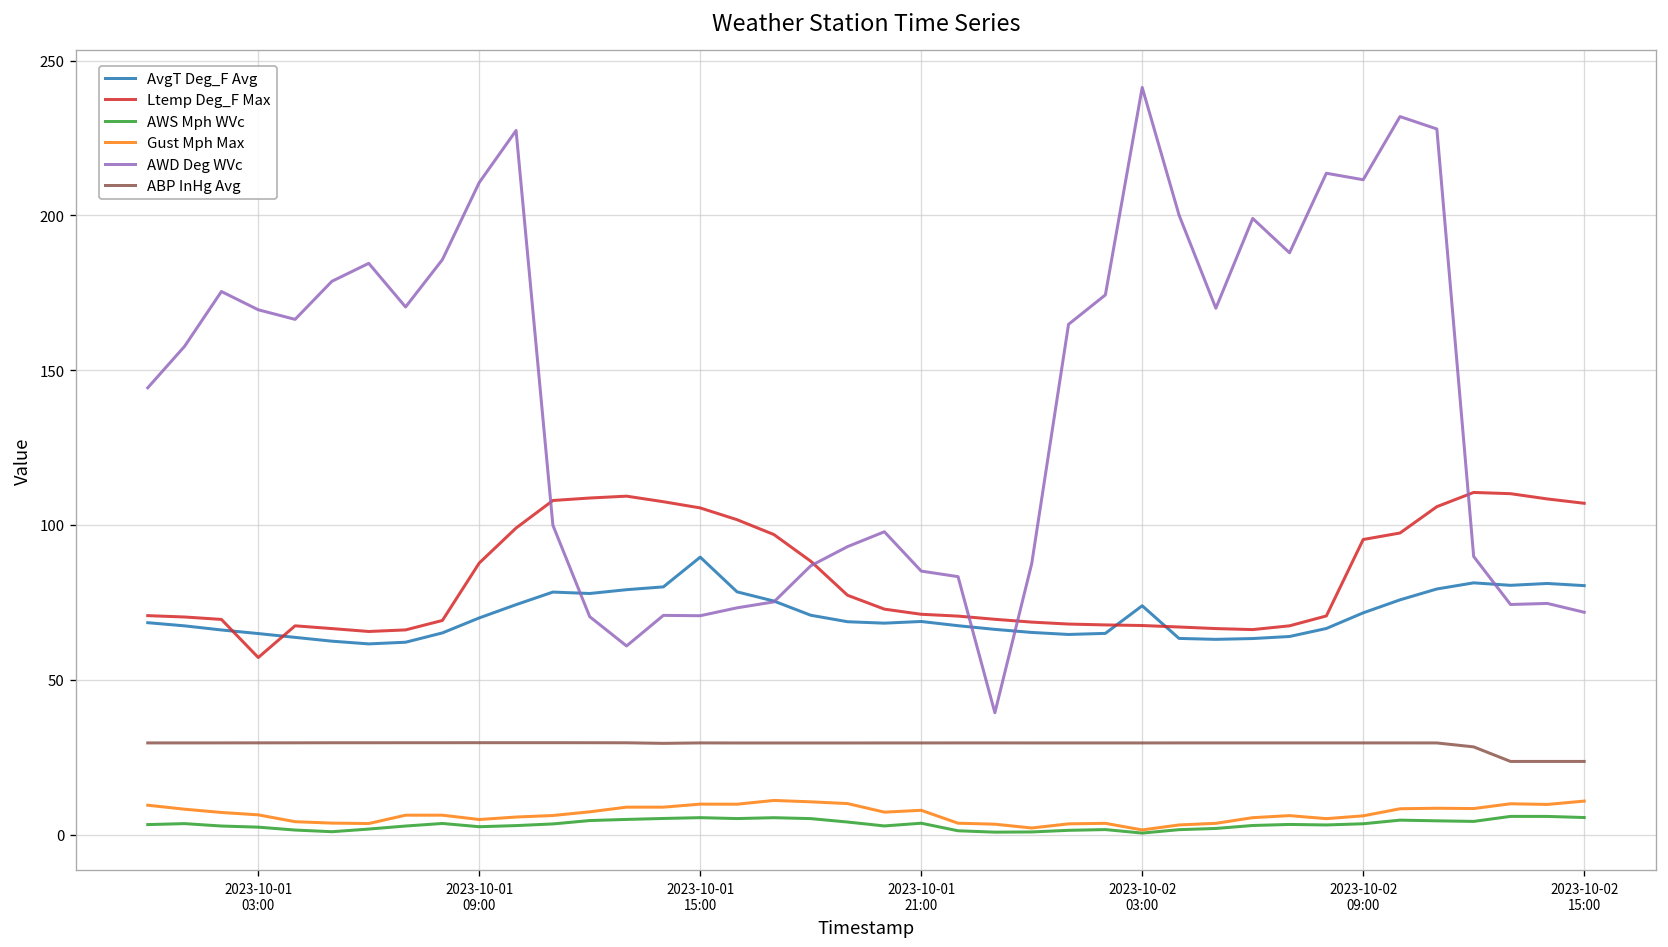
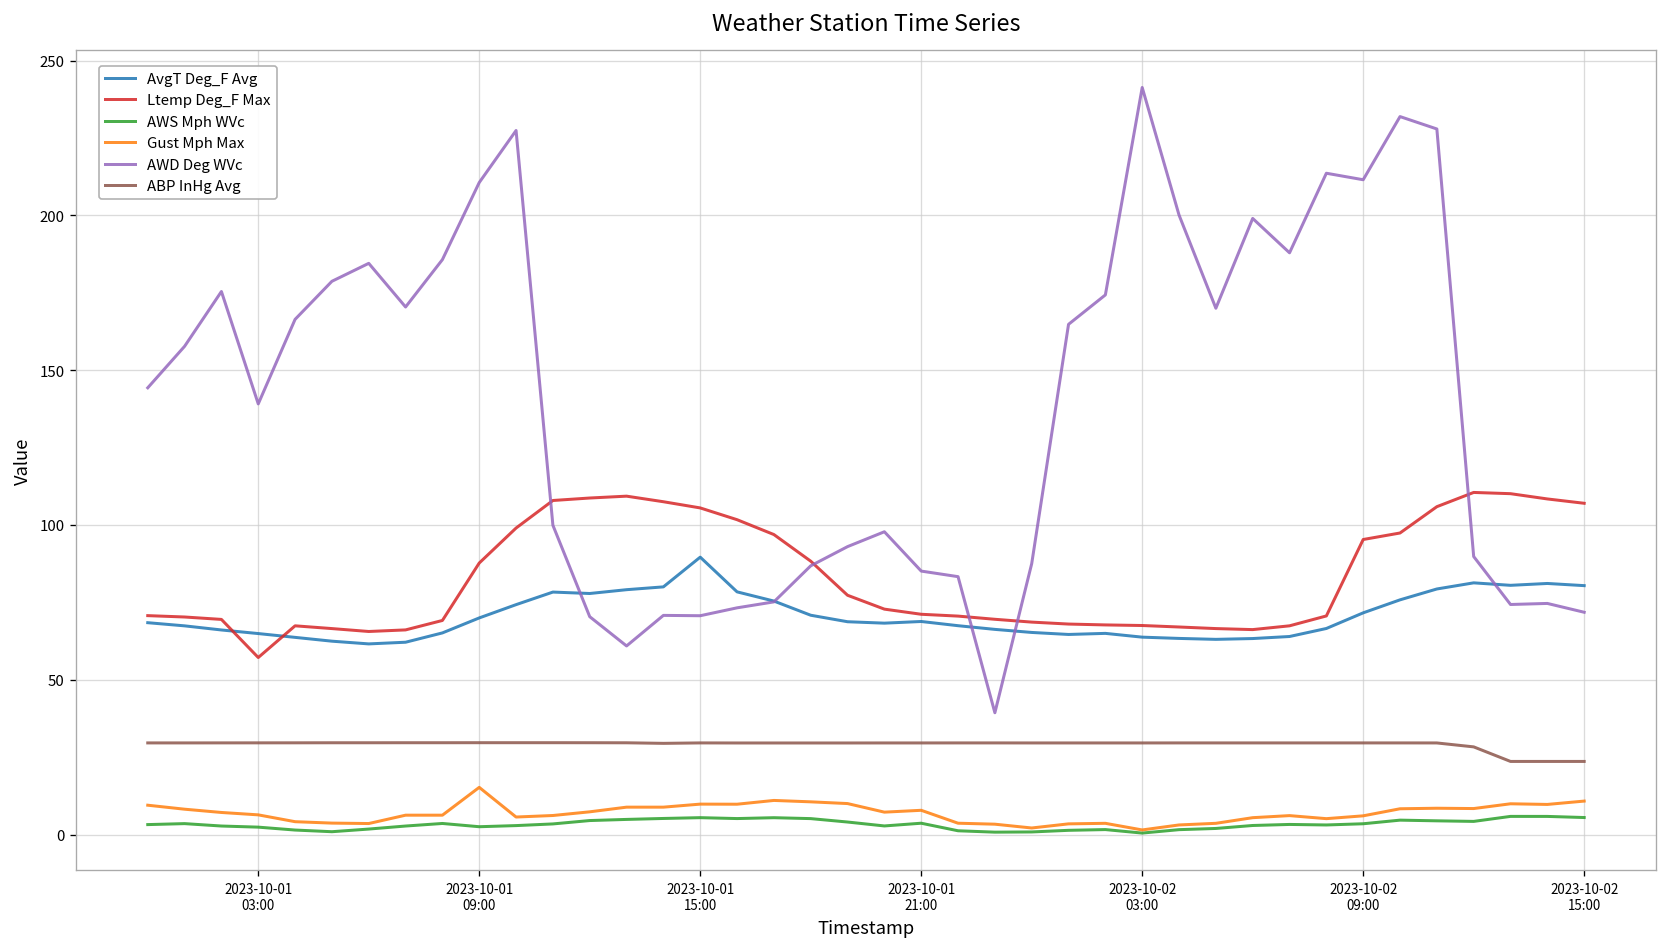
  {
    "AvgT Deg_F Avg": {
      "2023-10-01 03:00": 65,
      "2023-10-01 09:00": 70,
      "2023-10-01 15:00": 90,
      "2023-10-01 21:00": 69,
-     "2023-10-02 03:00": 74,
+     "2023-10-02 03:00": 64,
      "2023-10-02 09:00": 72,
      "2023-10-02 15:00": 80
    },
    "Ltemp Deg_F Max": {
      "2023-10-01 03:00": 57,
      "2023-10-01 09:00": 88,
      "2023-10-01 15:00": 106,
      "2023-10-01 21:00": 71,
      "2023-10-02 03:00": 68,
      "2023-10-02 09:00": 95,
      "2023-10-02 15:00": 107
    },
    "AWS Mph WVc": {
      "2023-10-01 03:00": 2,
      "2023-10-01 09:00": 3,
      "2023-10-01 15:00": 5,
      "2023-10-01 21:00": 4,
      "2023-10-02 03:00": 0,
      "2023-10-02 09:00": 3,
      "2023-10-02 15:00": 5
    },
    "Gust Mph Max": {
      "2023-10-01 03:00": 6,
-     "2023-10-01 09:00": 5,
+     "2023-10-01 09:00": 15,
      "2023-10-01 15:00": 10,
      "2023-10-01 21:00": 8,
      "2023-10-02 03:00": 1,
      "2023-10-02 09:00": 6,
      "2023-10-02 15:00": 11
    },
    "AWD Deg WVc": {
-     "2023-10-01 03:00": 170,
+     "2023-10-01 03:00": 139,
      "2023-10-01 09:00": 211,
      "2023-10-01 15:00": 71,
      "2023-10-01 21:00": 85,
      "2023-10-02 03:00": 241,
      "2023-10-02 09:00": 212,
      "2023-10-02 15:00": 72
    },
    "ABP InHg Avg": {
      "2023-10-01 03:00": 30,
      "2023-10-01 09:00": 30,
      "2023-10-01 15:00": 30,
      "2023-10-01 21:00": 30,
      "2023-10-02 03:00": 30,
      "2023-10-02 09:00": 30,
      "2023-10-02 15:00": 24
    }
  }
